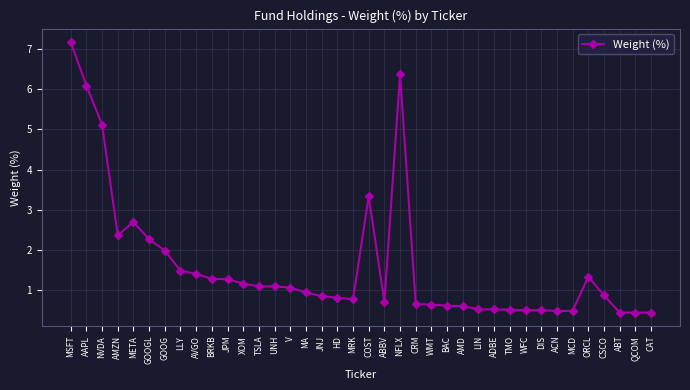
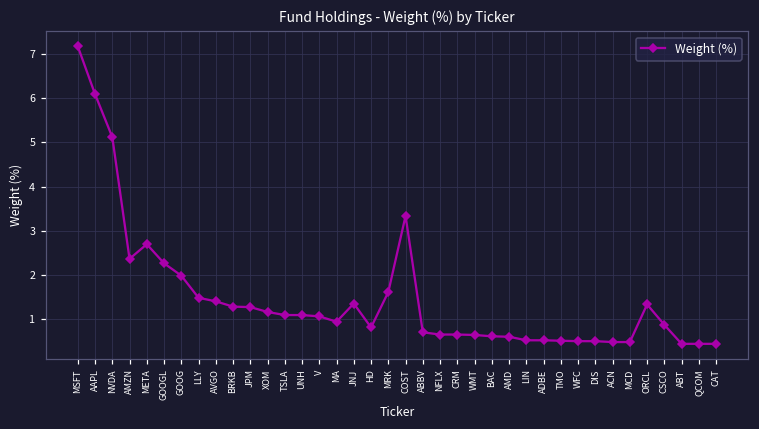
  {
    "MSFT": 7.2,
    "AAPL": 6.1,
    "NVDA": 5.1,
    "AMZN": 2.4,
    "META": 2.7,
    "GOOGL": 2.3,
    "GOOG": 2.0,
    "LLY": 1.5,
    "AVGO": 1.4,
    "BRKB": 1.3,
    "JPM": 1.3,
    "XOM": 1.2,
    "TSLA": 1.1,
    "UNH": 1.1,
    "V": 1.1,
    "MA": 1.0,
-   "JNJ": 0.9,
+   "JNJ": 1.4,
    "HD": 0.8,
-   "MRK": 0.8,
+   "MRK": 1.6,
    "COST": 3.3,
    "ABBV": 0.7,
-   "NFLX": 6.4,
+   "NFLX": 0.7,
    "CRM": 0.7,
    "WMT": 0.7,
    "BAC": 0.6,
    "AMD": 0.6,
    "LIN": 0.5,
    "ADBE": 0.5,
    "TMO": 0.5,
    "WFC": 0.5,
    "DIS": 0.5,
    "ACN": 0.5,
    "MCD": 0.5,
    "ORCL": 1.3,
    "CSCO": 0.9,
    "ABT": 0.5,
    "QCOM": 0.5,
    "CAT": 0.5
  }
